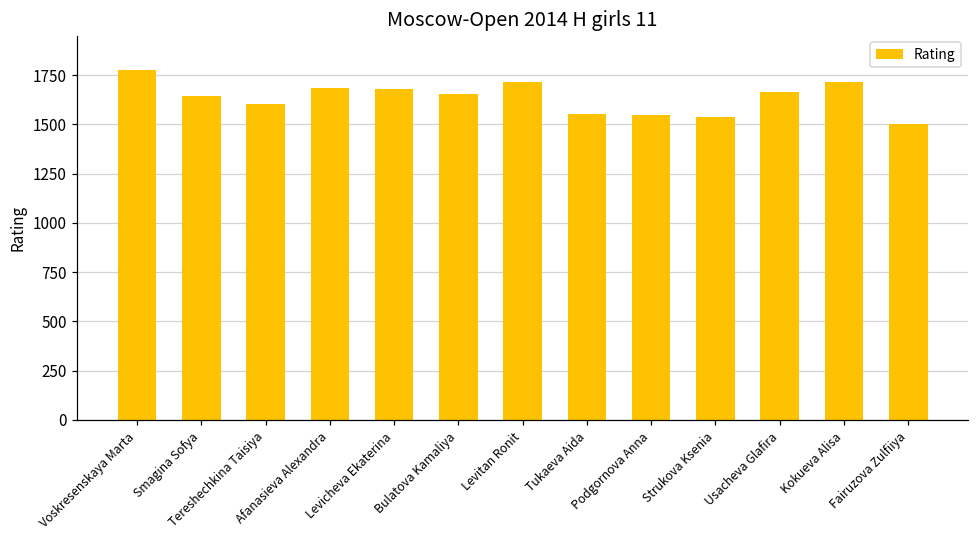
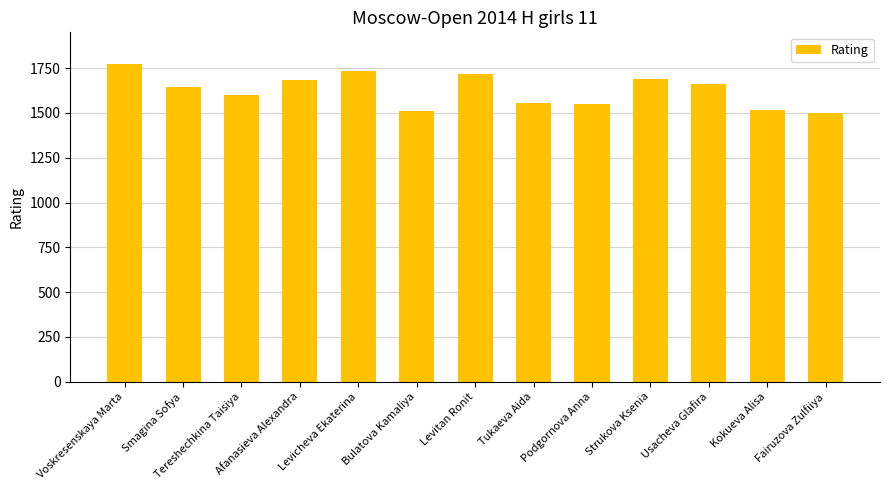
  {
    "Voskresenskaya Marta": 1770,
    "Smagina Sofya": 1640,
    "Tereshechkina Taisiya": 1600,
    "Afanasieva Alexandra": 1680,
-   "Levicheva Ekaterina": 1680,
-   "Bulatova Kamaliya": 1660,
+   "Levicheva Ekaterina": 1740,
+   "Bulatova Kamaliya": 1510,
    "Levitan Ronit": 1720,
    "Tukaeva Aida": 1550,
    "Podgornova Anna": 1550,
-   "Strukova Ksenia": 1540,
+   "Strukova Ksenia": 1690,
    "Usacheva Glafira": 1660,
-   "Kokueva Alisa": 1710,
+   "Kokueva Alisa": 1520,
    "Fairuzova Zulfiiya": 1500
  }
